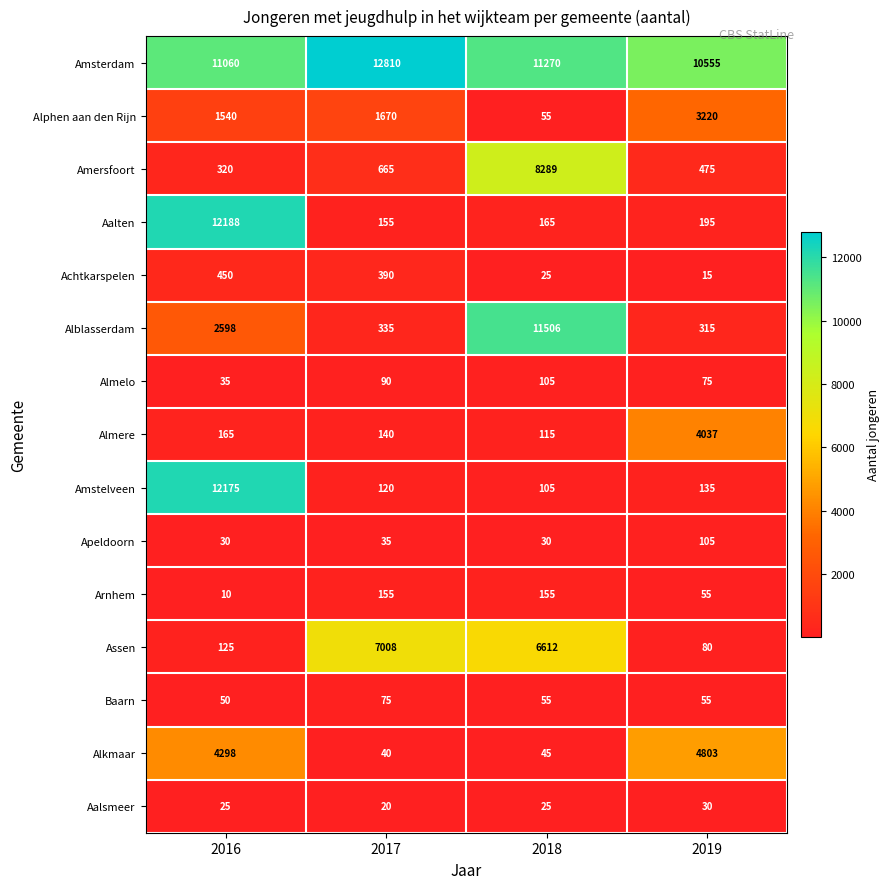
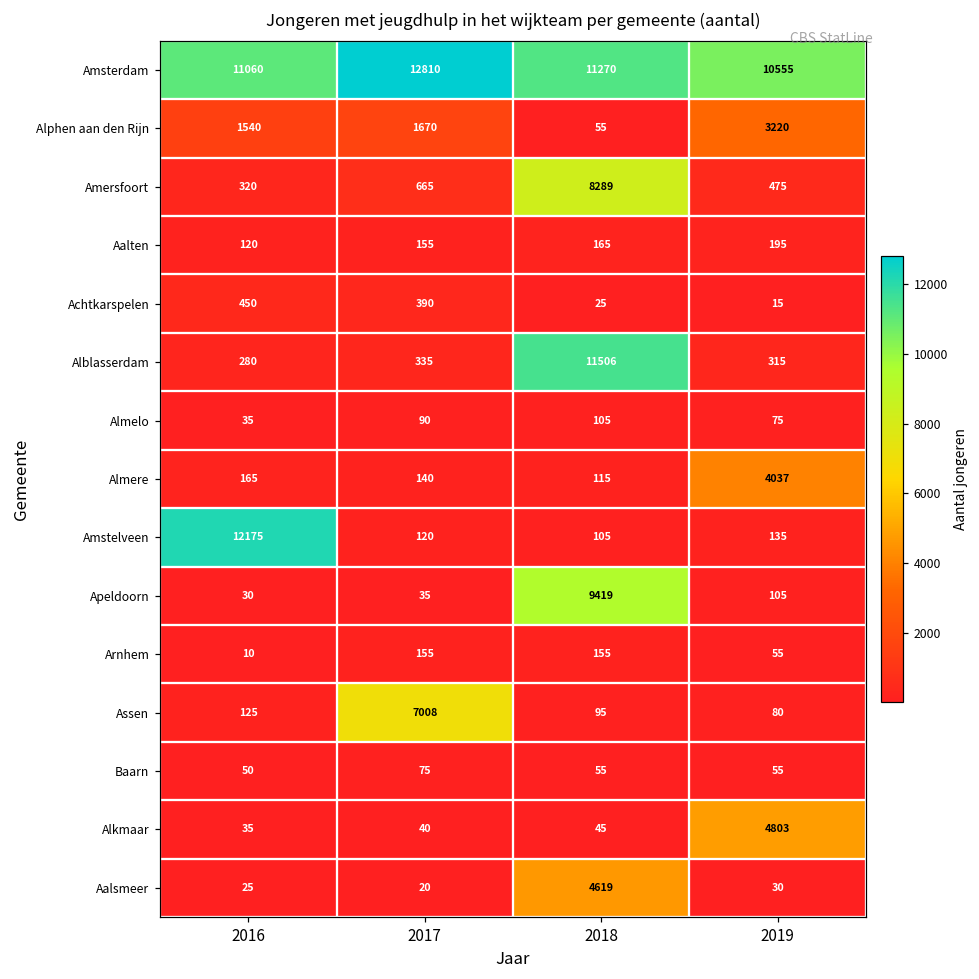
  {
    "Amsterdam": {
      "2016": 11060,
      "2017": 12810,
      "2018": 11270,
      "2019": 10555
    },
    "Alphen aan den Rijn": {
      "2016": 1540,
      "2017": 1670,
      "2018": 55,
      "2019": 3220
    },
    "Amersfoort": {
      "2016": 320,
      "2017": 665,
      "2018": 8289,
      "2019": 475
    },
    "Aalten": {
-     "2016": 12188,
+     "2016": 120,
      "2017": 155,
      "2018": 165,
      "2019": 195
    },
    "Achtkarspelen": {
      "2016": 450,
      "2017": 390,
      "2018": 25,
      "2019": 15
    },
    "Alblasserdam": {
-     "2016": 2598,
+     "2016": 280,
      "2017": 335,
      "2018": 11506,
      "2019": 315
    },
    "Almelo": {
      "2016": 35,
      "2017": 90,
      "2018": 105,
      "2019": 75
    },
    "Almere": {
      "2016": 165,
      "2017": 140,
      "2018": 115,
      "2019": 4037
    },
    "Amstelveen": {
      "2016": 12175,
      "2017": 120,
      "2018": 105,
      "2019": 135
    },
    "Apeldoorn": {
      "2016": 30,
      "2017": 35,
-     "2018": 30,
+     "2018": 9419,
      "2019": 105
    },
    "Arnhem": {
      "2016": 10,
      "2017": 155,
      "2018": 155,
      "2019": 55
    },
    "Assen": {
      "2016": 125,
      "2017": 7008,
-     "2018": 6612,
+     "2018": 95,
      "2019": 80
    },
    "Baarn": {
      "2016": 50,
      "2017": 75,
      "2018": 55,
      "2019": 55
    },
    "Alkmaar": {
-     "2016": 4298,
+     "2016": 35,
      "2017": 40,
      "2018": 45,
      "2019": 4803
    },
    "Aalsmeer": {
      "2016": 25,
      "2017": 20,
-     "2018": 25,
+     "2018": 4619,
      "2019": 30
    }
  }
